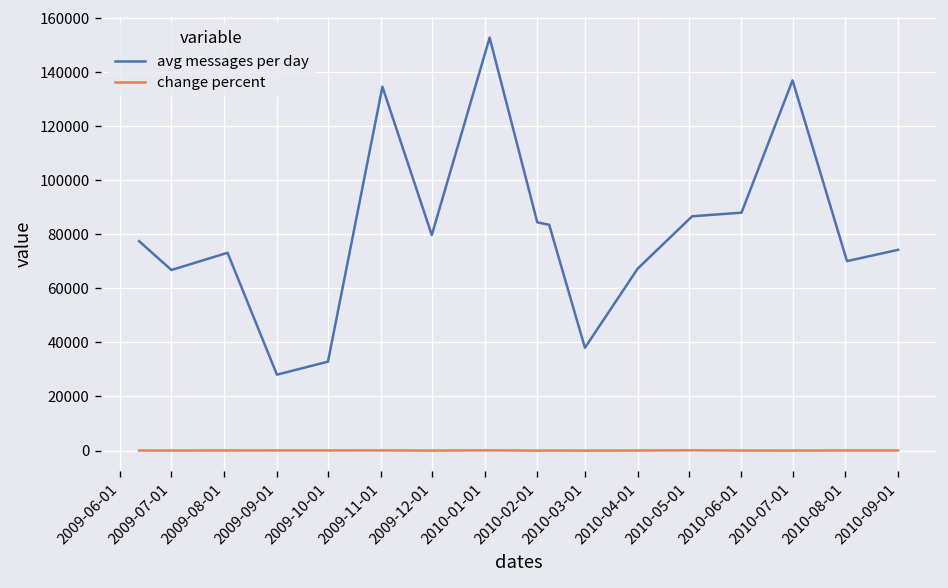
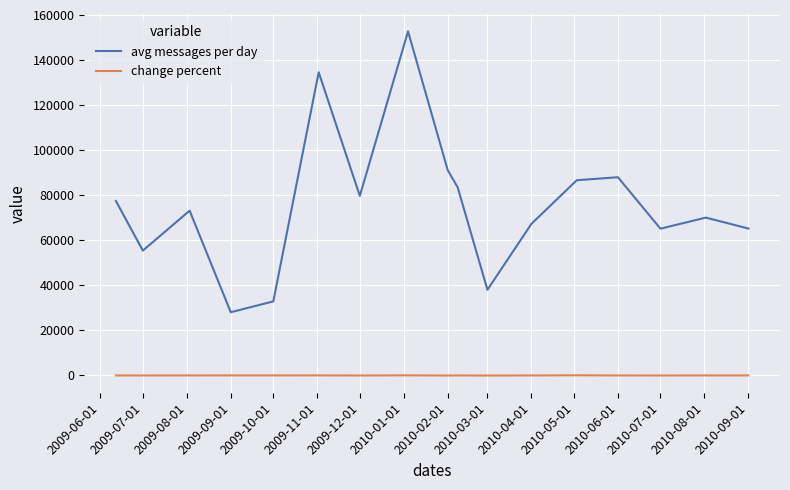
  {
    "avg messages per day": {
-     "2009-07-01": 67000,
+     "2009-07-01": 55000,
      "2009-09-01": 28000,
      "2009-10-01": 33000,
      "2009-12-01": 80000,
-     "2010-02-01": 84000,
+     "2010-02-01": 91000,
      "2010-03-01": 38000,
      "2010-04-01": 67000,
      "2010-06-01": 88000,
-     "2010-07-01": 137000,
-     "2010-09-01": 74000
+     "2010-07-01": 65000,
+     "2010-09-01": 65000
    },
    "change percent": {
      "2009-07-01": 0,
      "2009-09-01": 0,
      "2009-10-01": 0,
      "2009-12-01": 0,
      "2010-02-01": 0,
      "2010-03-01": 0,
      "2010-04-01": 0,
      "2010-06-01": 0,
      "2010-07-01": 0,
      "2010-09-01": 0
    }
  }
